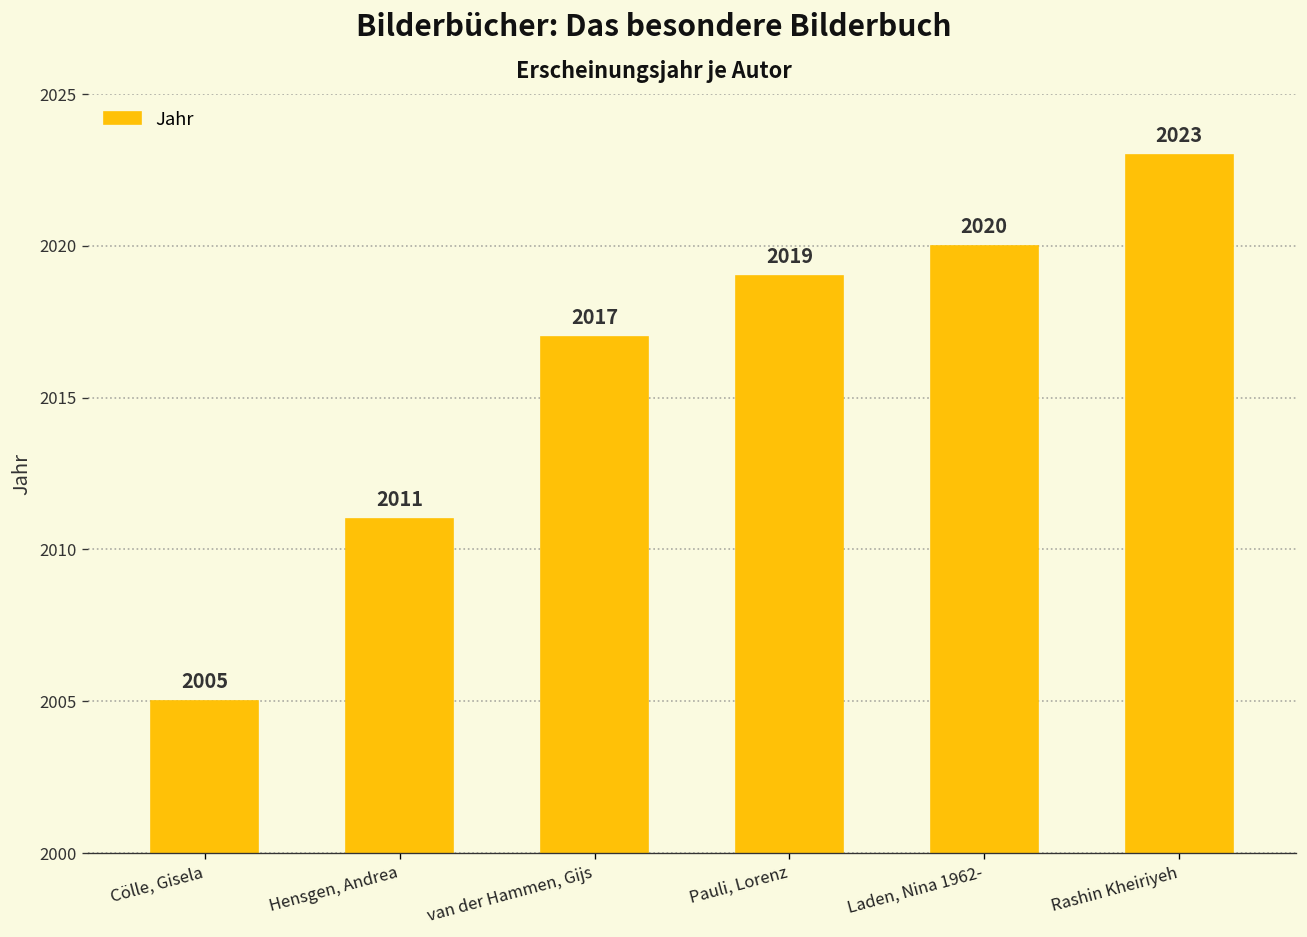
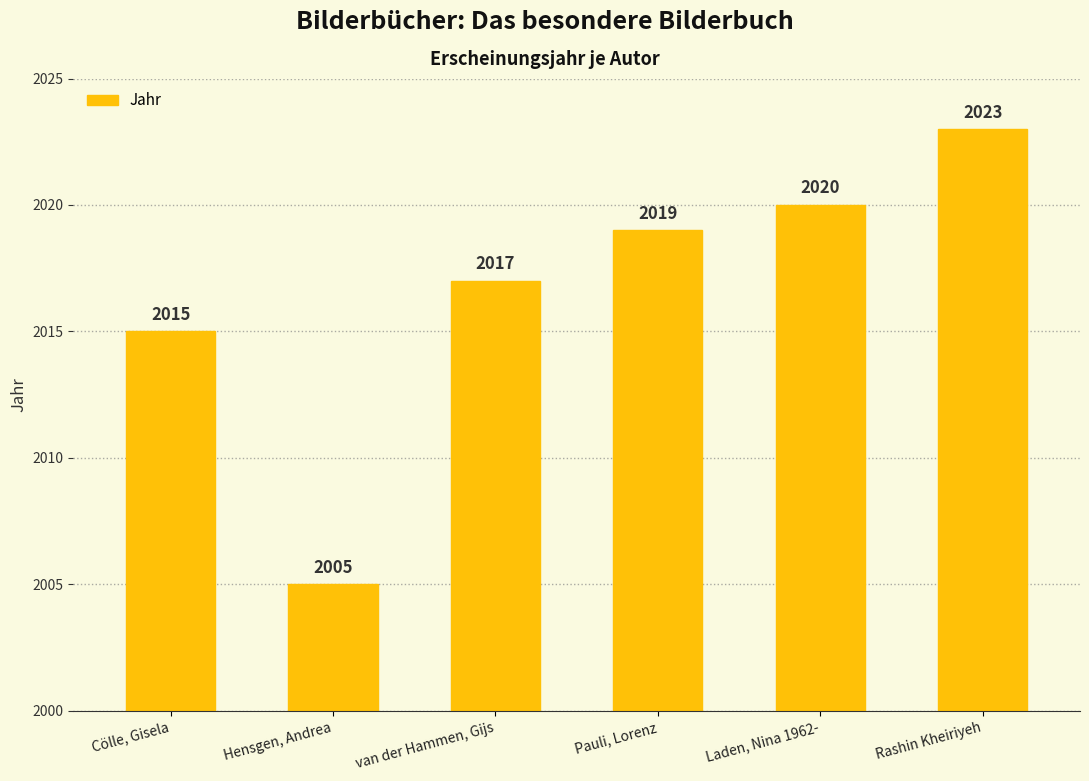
  {
-   "Cölle, Gisela": 2005,
-   "Hensgen, Andrea": 2011,
+   "Cölle, Gisela": 2015,
+   "Hensgen, Andrea": 2005,
    "van der Hammen, Gijs": 2017,
    "Pauli, Lorenz": 2019,
    "Laden, Nina 1962-": 2020,
    "Rashin Kheiriyeh": 2023
  }
